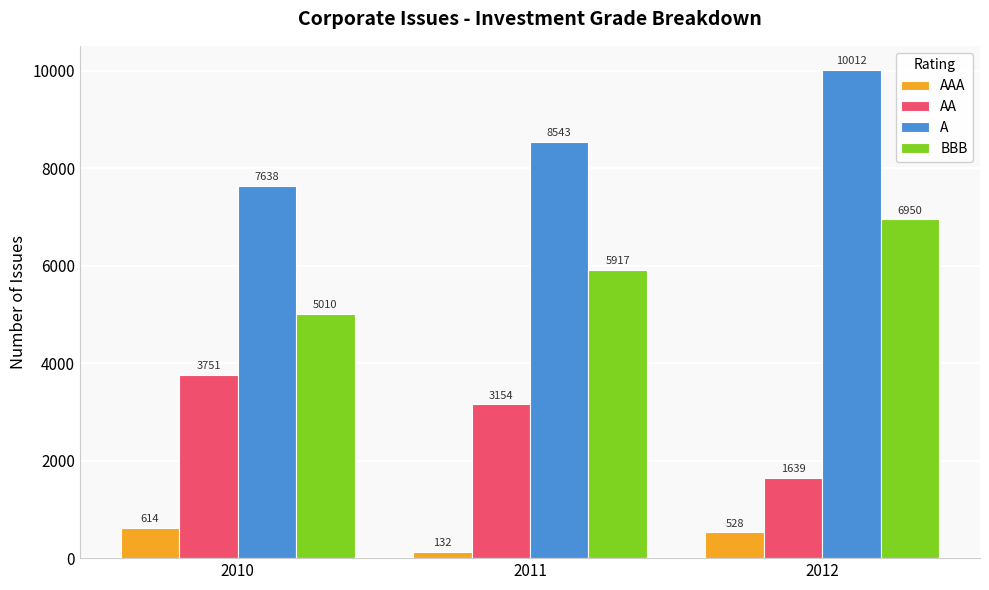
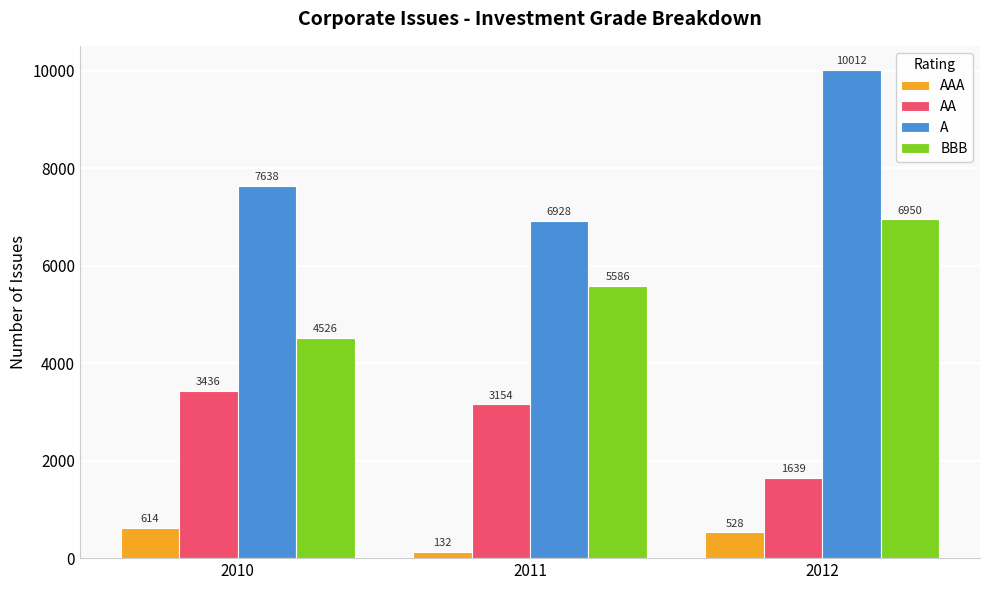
  {
    "AAA": {
      "2010": 614,
      "2011": 132,
      "2012": 528
    },
    "AA": {
-     "2010": 3751,
+     "2010": 3436,
      "2011": 3154,
      "2012": 1639
    },
    "A": {
      "2010": 7638,
-     "2011": 8543,
+     "2011": 6928,
      "2012": 10012
    },
    "BBB": {
-     "2010": 5010,
-     "2011": 5917,
+     "2010": 4526,
+     "2011": 5586,
      "2012": 6950
    }
  }
